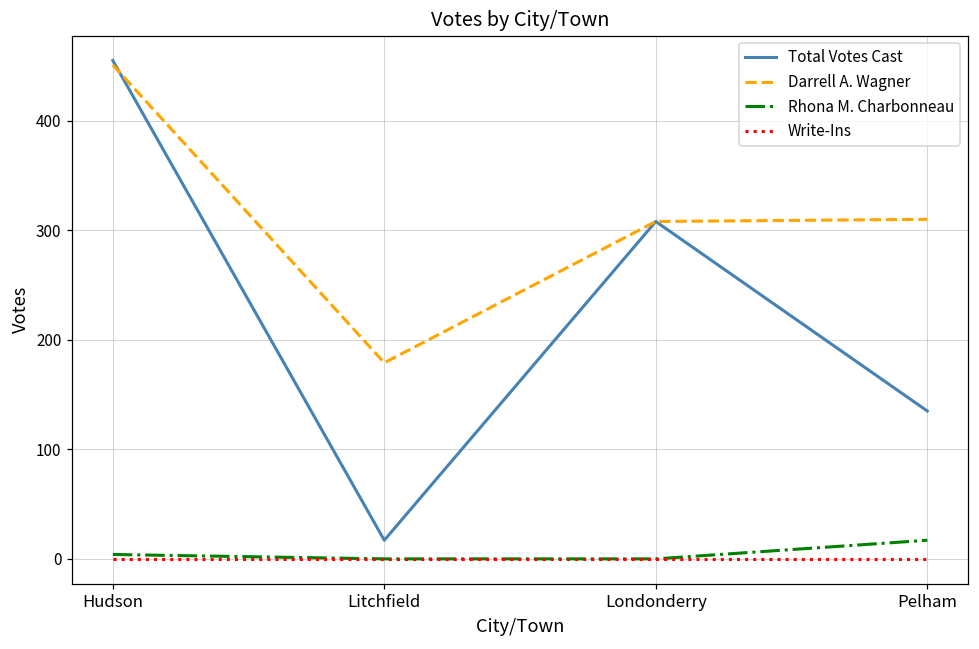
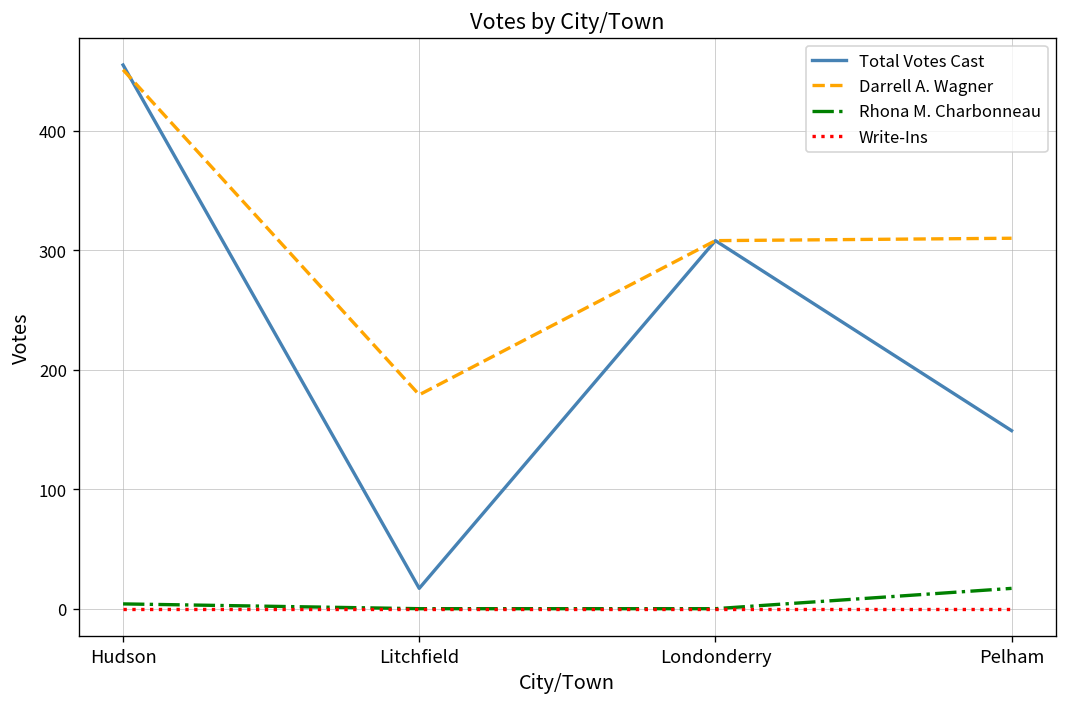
  {
    "Total Votes Cast": {
      "Hudson": 460,
      "Litchfield": 20,
-     "Pelham": 140
+     "Pelham": 150
    },
    "Darrell A. Wagner": {
      "Hudson": 450,
      "Litchfield": 180,
      "Pelham": 310
    },
    "Rhona M. Charbonneau": {
      "Hudson": 0,
      "Pelham": 20
    },
    "Write-Ins": {
      "Hudson": 0,
      "Pelham": 0
    }
  }
